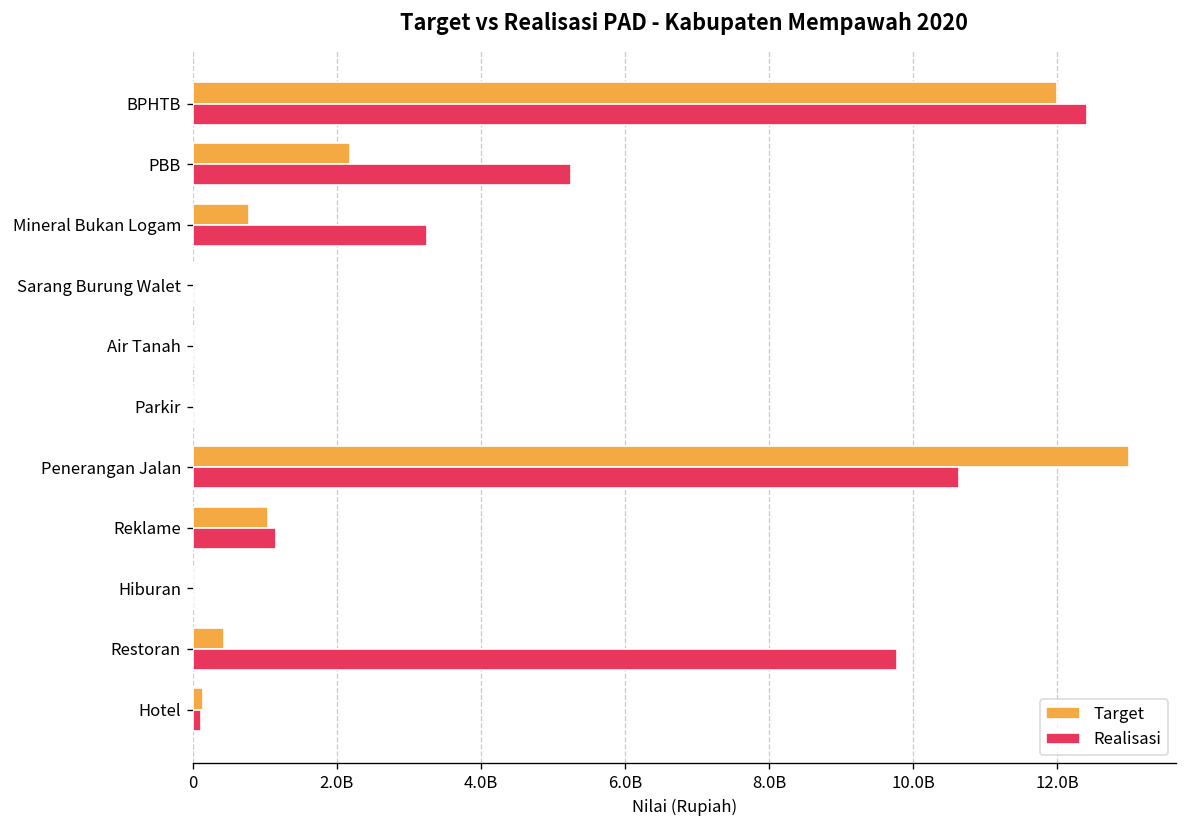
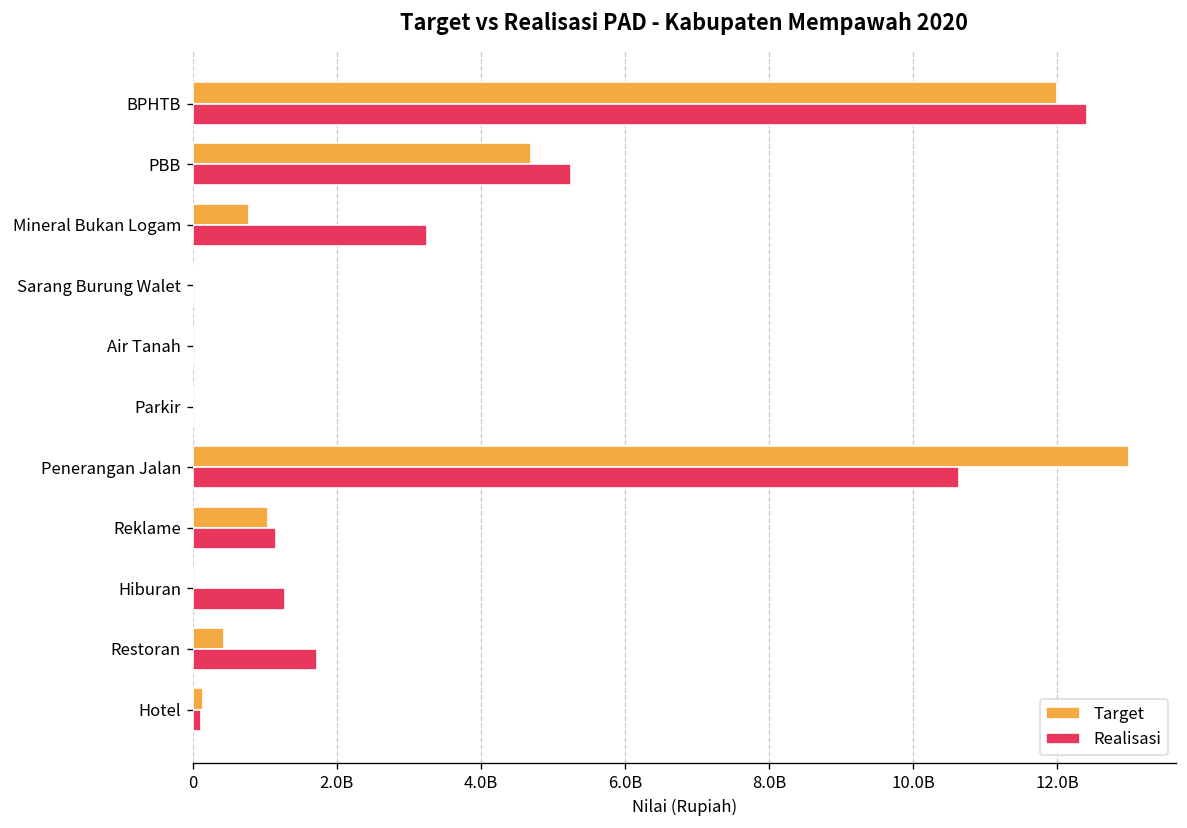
  {
    "Target": {
      "BPHTB": 12000000000,
-     "PBB": 2200000000,
+     "PBB": 4700000000,
      "Mineral Bukan Logam": 800000000,
      "Air Tanah": 0,
      "Parkir": 0,
      "Penerangan Jalan": 13000000000,
      "Reklame": 1100000000,
      "Restoran": 400000000,
      "Hotel": 200000000
    },
    "Realisasi": {
      "BPHTB": 12400000000,
      "PBB": 5300000000,
      "Mineral Bukan Logam": 3300000000,
      "Air Tanah": 0,
      "Parkir": 0,
      "Penerangan Jalan": 10600000000,
      "Reklame": 1200000000,
-     "Hiburan": 0,
-     "Restoran": 9800000000,
+     "Hiburan": 1300000000,
+     "Restoran": 1700000000,
      "Hotel": 100000000
    }
  }
